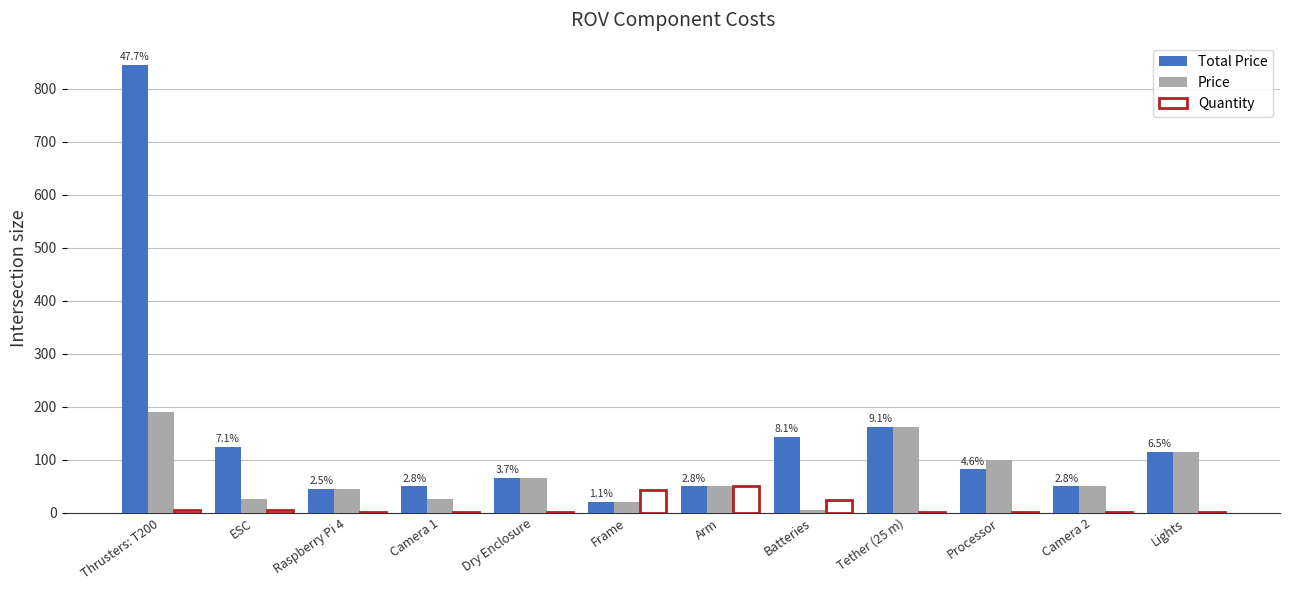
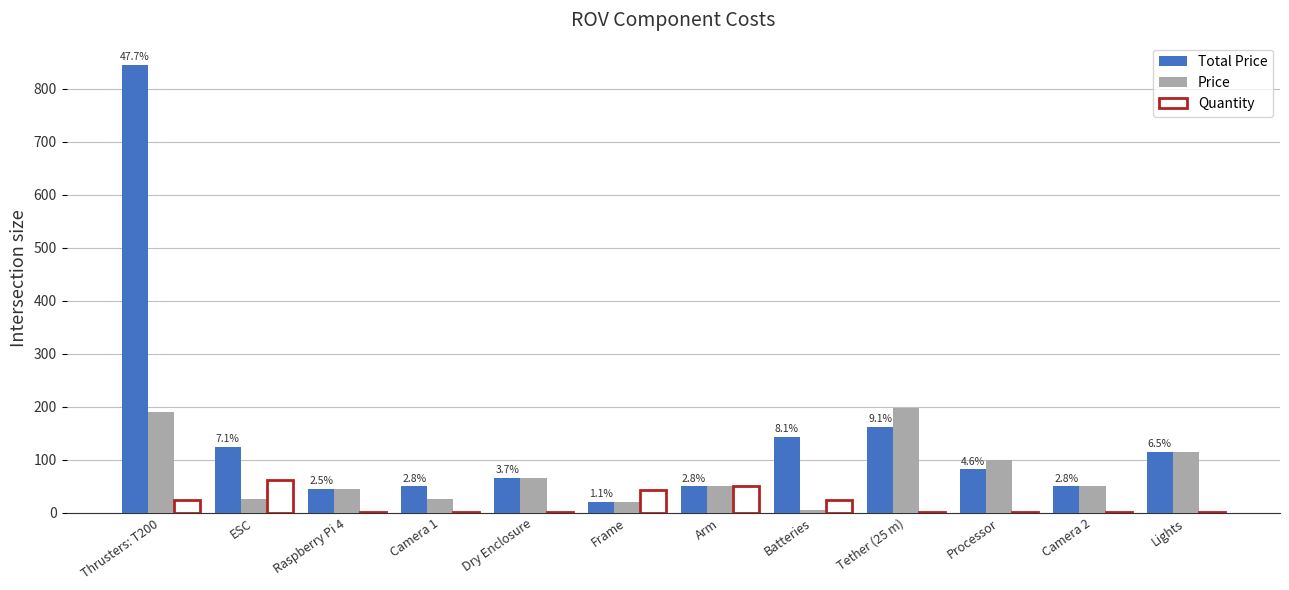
  {
    "Price": {
      "Thrusters: T200": 190,
      "ESC": 30,
      "Raspberry Pi 4": 50,
      "Camera 1": 30,
      "Dry Enclosure": 70,
      "Frame": 20,
      "Arm": 50,
      "Batteries": 10,
-     "Tether (25 m)": 160,
+     "Tether (25 m)": 200,
      "Processor": 100,
      "Camera 2": 50,
      "Lights": 120
    },
    "Quantity": {
-     "Thrusters: T200": 10,
-     "ESC": 10,
+     "Thrusters: T200": 20,
+     "ESC": 60,
      "Frame": 40,
      "Arm": 50,
      "Batteries": 20
    }
  }
